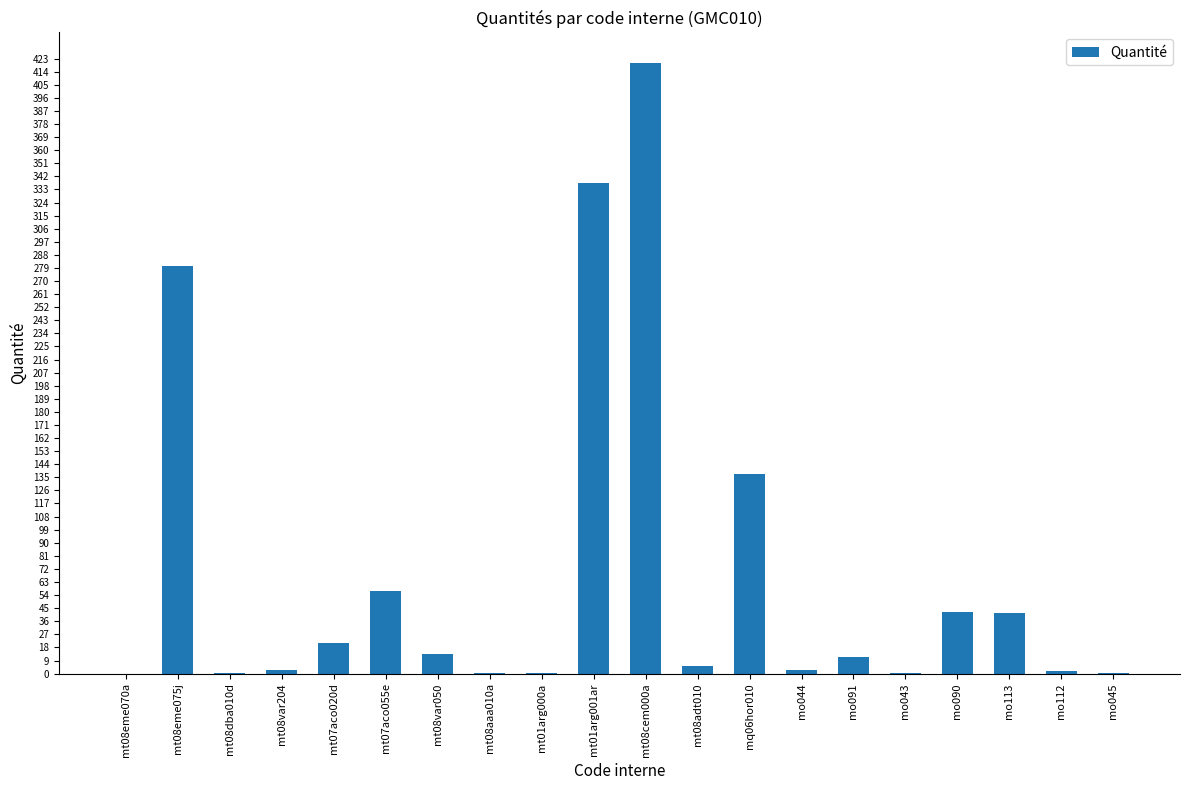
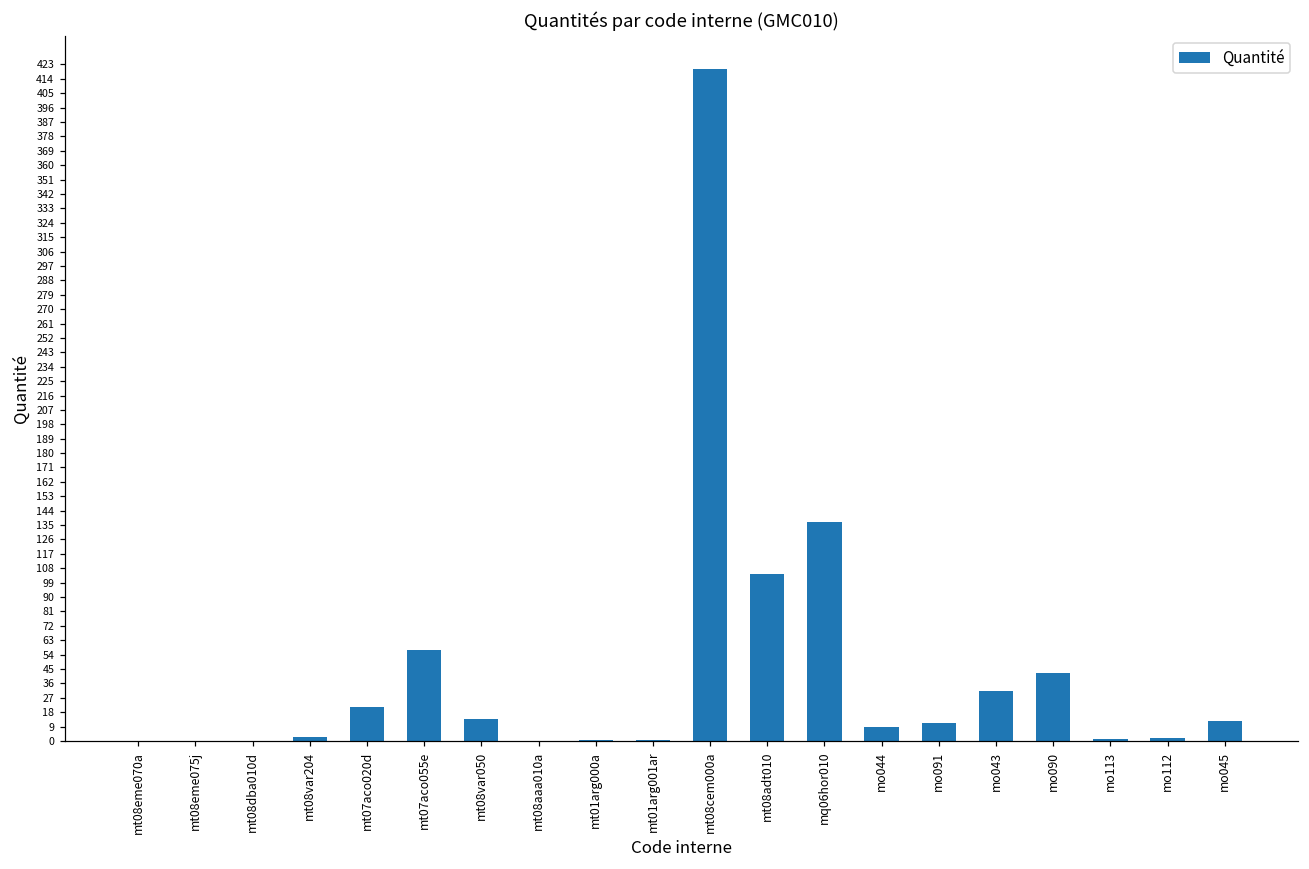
  {
-   "mt08eme075j": 281,
+   "mt08eme075j": 0,
    "mt08var204": 3,
    "mt07aco020d": 21,
    "mt07aco055e": 57,
    "mt08var050": 13,
-   "mt01arg001ar": 337,
+   "mt01arg001ar": 1,
    "mt08cem000a": 420,
-   "mt08adt010": 5,
+   "mt08adt010": 104,
    "mq06hor010": 137,
-   "mo044": 2,
+   "mo044": 9,
    "mo091": 11,
-   "mo043": 1,
+   "mo043": 31,
    "mo090": 43,
-   "mo113": 42,
-   "mo045": 0
+   "mo113": 1,
+   "mo045": 13
  }
